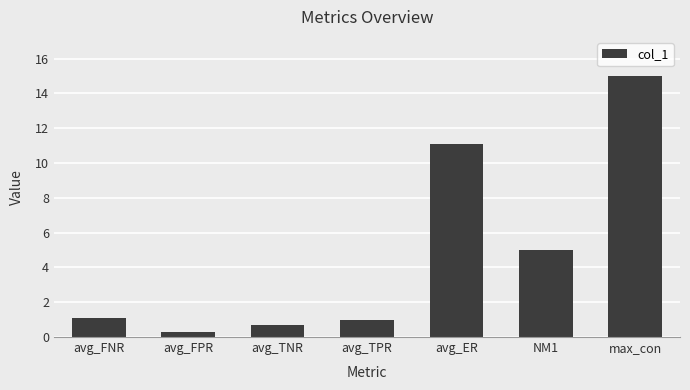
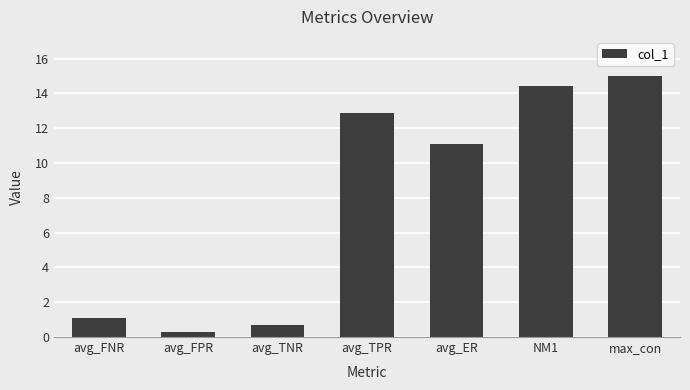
  {
    "avg_FNR": 1.1,
    "avg_FPR": 0.3,
    "avg_TNR": 0.7,
-   "avg_TPR": 1.0,
+   "avg_TPR": 12.9,
    "avg_ER": 11.1,
-   "NM1": 5.0,
+   "NM1": 14.4,
    "max_con": 15.0
  }
